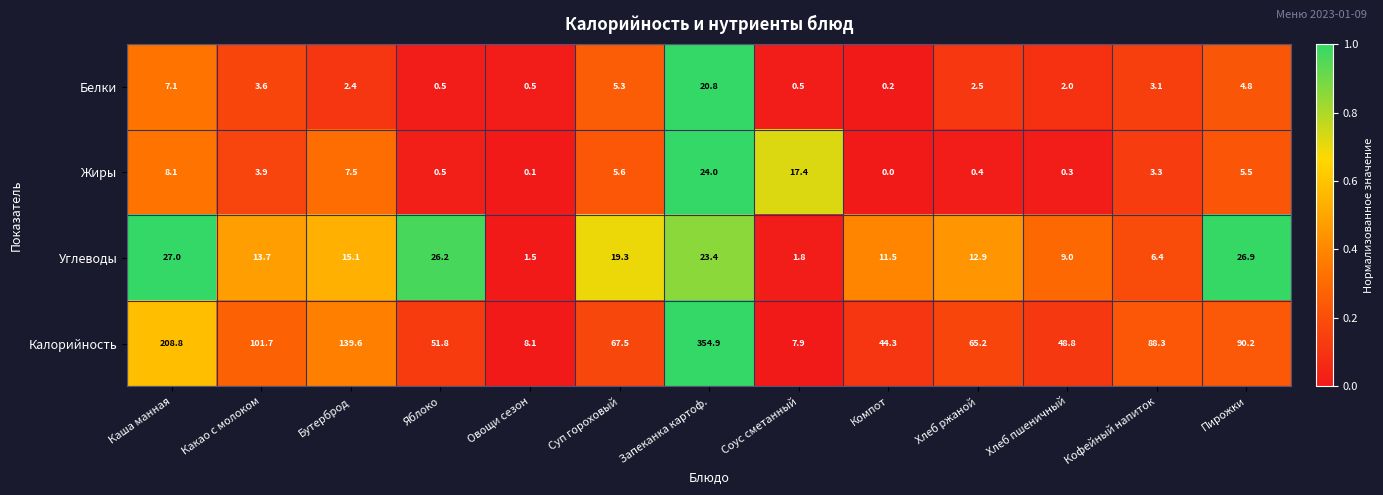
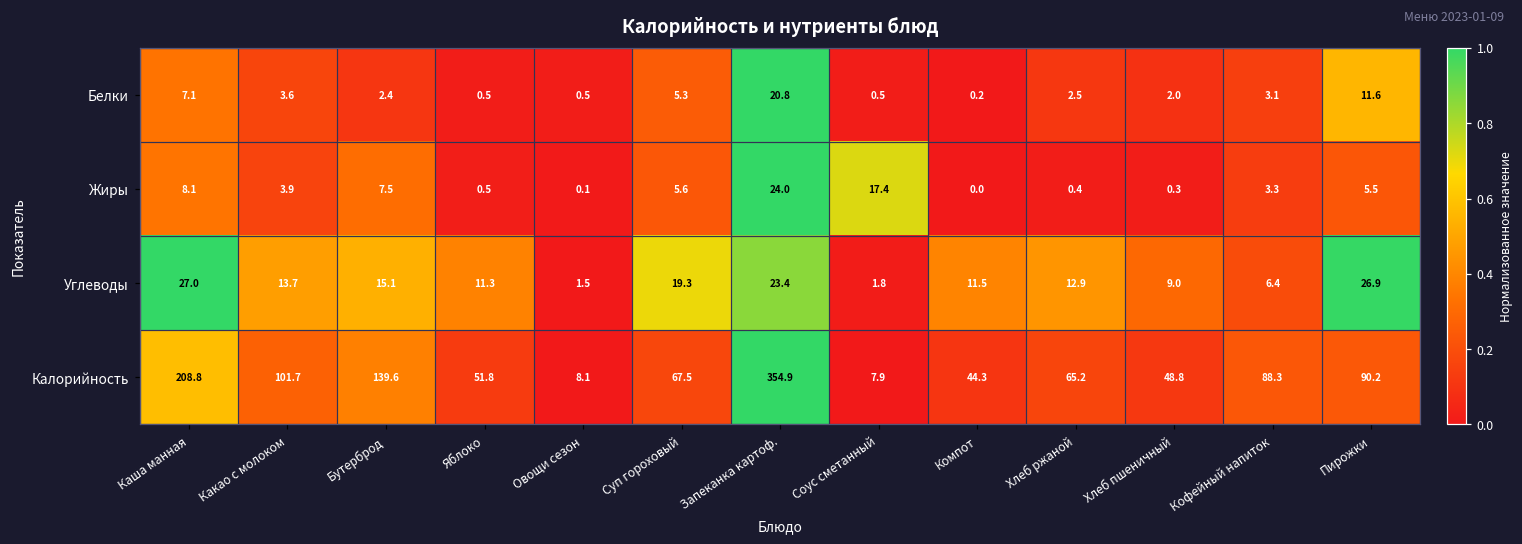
  {
    "Белки": {
      "Каша манная": 7.1,
      "Какао с молоком": 3.6,
      "Бутерброд": 2.4,
      "Яблоко": 0.5,
      "Овощи сезон": 0.5,
      "Суп гороховый": 5.3,
      "Запеканка картоф.": 20.8,
      "Соус сметанный": 0.5,
      "Компот": 0.2,
      "Хлеб ржаной": 2.5,
      "Хлеб пшеничный": 2.0,
      "Кофейный напиток": 3.1,
-     "Пирожки": 4.8
+     "Пирожки": 11.6
    },
    "Жиры": {
      "Каша манная": 8.1,
      "Какао с молоком": 3.9,
      "Бутерброд": 7.5,
      "Яблоко": 0.5,
      "Овощи сезон": 0.1,
      "Суп гороховый": 5.6,
      "Запеканка картоф.": 24.0,
      "Соус сметанный": 17.4,
      "Компот": 0.0,
      "Хлеб ржаной": 0.4,
      "Хлеб пшеничный": 0.3,
      "Кофейный напиток": 3.3,
      "Пирожки": 5.5
    },
    "Углеводы": {
      "Каша манная": 27.0,
      "Какао с молоком": 13.7,
      "Бутерброд": 15.1,
-     "Яблоко": 26.2,
+     "Яблоко": 11.3,
      "Овощи сезон": 1.5,
      "Суп гороховый": 19.3,
      "Запеканка картоф.": 23.4,
      "Соус сметанный": 1.8,
      "Компот": 11.5,
      "Хлеб ржаной": 12.9,
      "Хлеб пшеничный": 9.0,
      "Кофейный напиток": 6.4,
      "Пирожки": 26.9
    },
    "Калорийность": {
      "Каша манная": 208.8,
      "Какао с молоком": 101.7,
      "Бутерброд": 139.6,
      "Яблоко": 51.8,
      "Овощи сезон": 8.1,
      "Суп гороховый": 67.5,
      "Запеканка картоф.": 354.9,
      "Соус сметанный": 7.9,
      "Компот": 44.3,
      "Хлеб ржаной": 65.2,
      "Хлеб пшеничный": 48.8,
      "Кофейный напиток": 88.3,
      "Пирожки": 90.2
    }
  }
